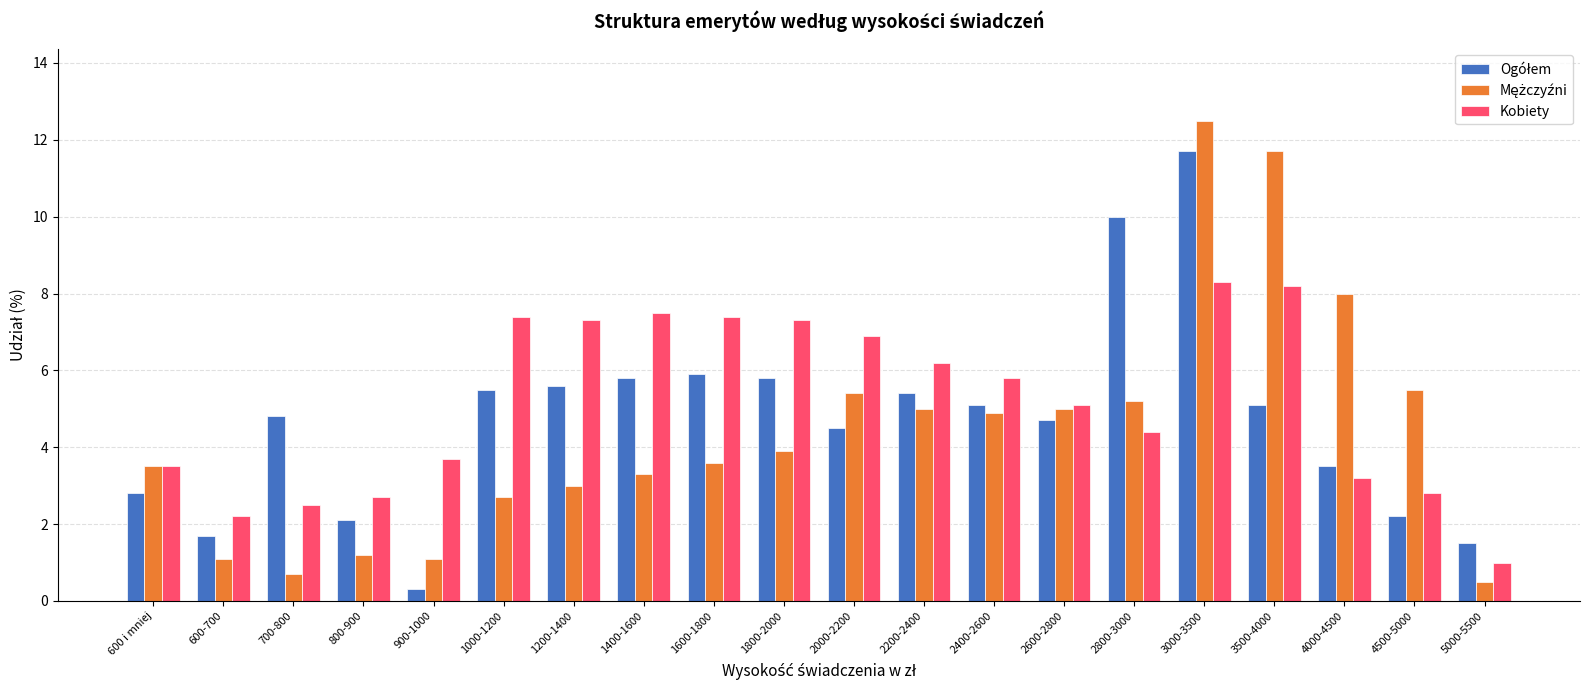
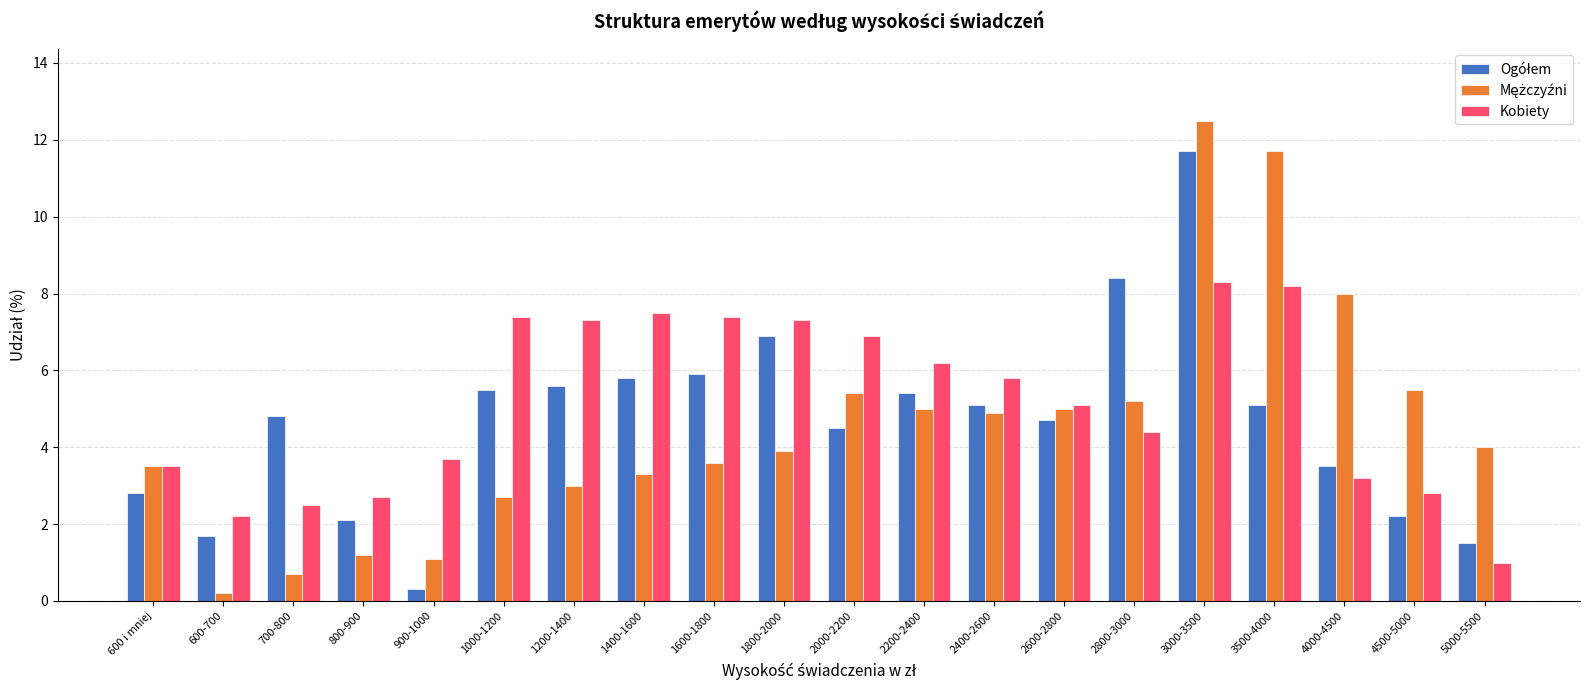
  {
    "Ogółem": {
      "600 i mniej": 2.8,
      "600-700": 1.7,
      "700-800": 4.8,
      "800-900": 2.1,
      "900-1000": 0.3,
      "1000-1200": 5.5,
      "1200-1400": 5.6,
      "1400-1600": 5.8,
      "1600-1800": 5.9,
-     "1800-2000": 5.8,
+     "1800-2000": 6.9,
      "2000-2200": 4.5,
      "2200-2400": 5.4,
      "2400-2600": 5.1,
      "2600-2800": 4.7,
-     "2800-3000": 10.0,
+     "2800-3000": 8.4,
      "3000-3500": 11.7,
      "3500-4000": 5.1,
      "4000-4500": 3.5,
      "4500-5000": 2.2,
      "5000-5500": 1.5
    },
    "Mężczyźni": {
      "600 i mniej": 3.5,
-     "600-700": 1.1,
+     "600-700": 0.2,
      "700-800": 0.7,
      "800-900": 1.2,
      "900-1000": 1.1,
      "1000-1200": 2.7,
      "1200-1400": 3.0,
      "1400-1600": 3.3,
      "1600-1800": 3.6,
      "1800-2000": 3.9,
      "2000-2200": 5.4,
      "2200-2400": 5.0,
      "2400-2600": 4.9,
      "2600-2800": 5.0,
      "2800-3000": 5.2,
      "3000-3500": 12.5,
      "3500-4000": 11.7,
      "4000-4500": 8.0,
      "4500-5000": 5.5,
-     "5000-5500": 0.5
+     "5000-5500": 4.0
    },
    "Kobiety": {
      "600 i mniej": 3.5,
      "600-700": 2.2,
      "700-800": 2.5,
      "800-900": 2.7,
      "900-1000": 3.7,
      "1000-1200": 7.4,
      "1200-1400": 7.3,
      "1400-1600": 7.5,
      "1600-1800": 7.4,
      "1800-2000": 7.3,
      "2000-2200": 6.9,
      "2200-2400": 6.2,
      "2400-2600": 5.8,
      "2600-2800": 5.1,
      "2800-3000": 4.4,
      "3000-3500": 8.3,
      "3500-4000": 8.2,
      "4000-4500": 3.2,
      "4500-5000": 2.8,
      "5000-5500": 1.0
    }
  }
